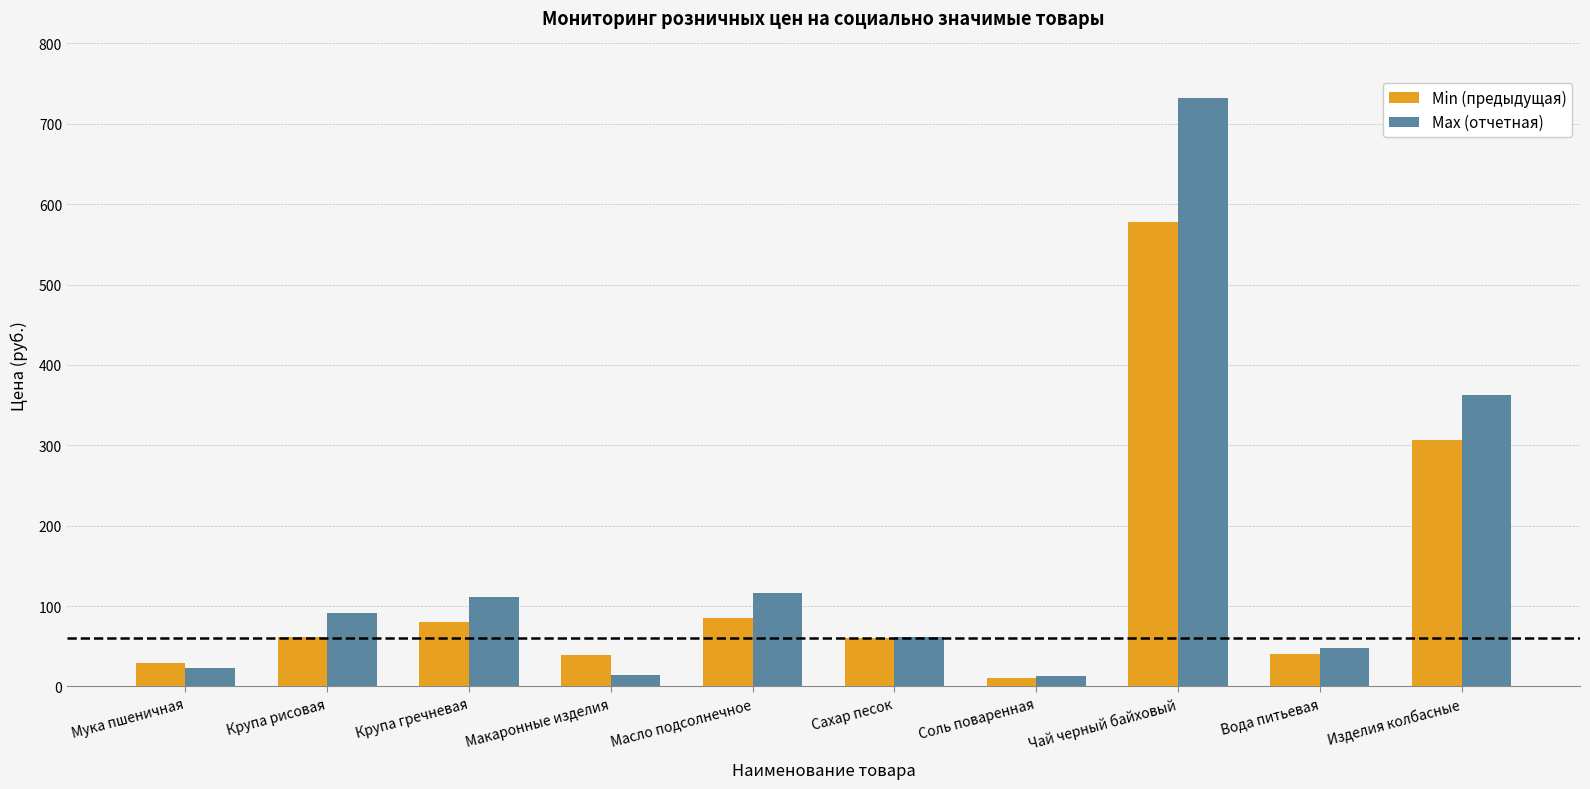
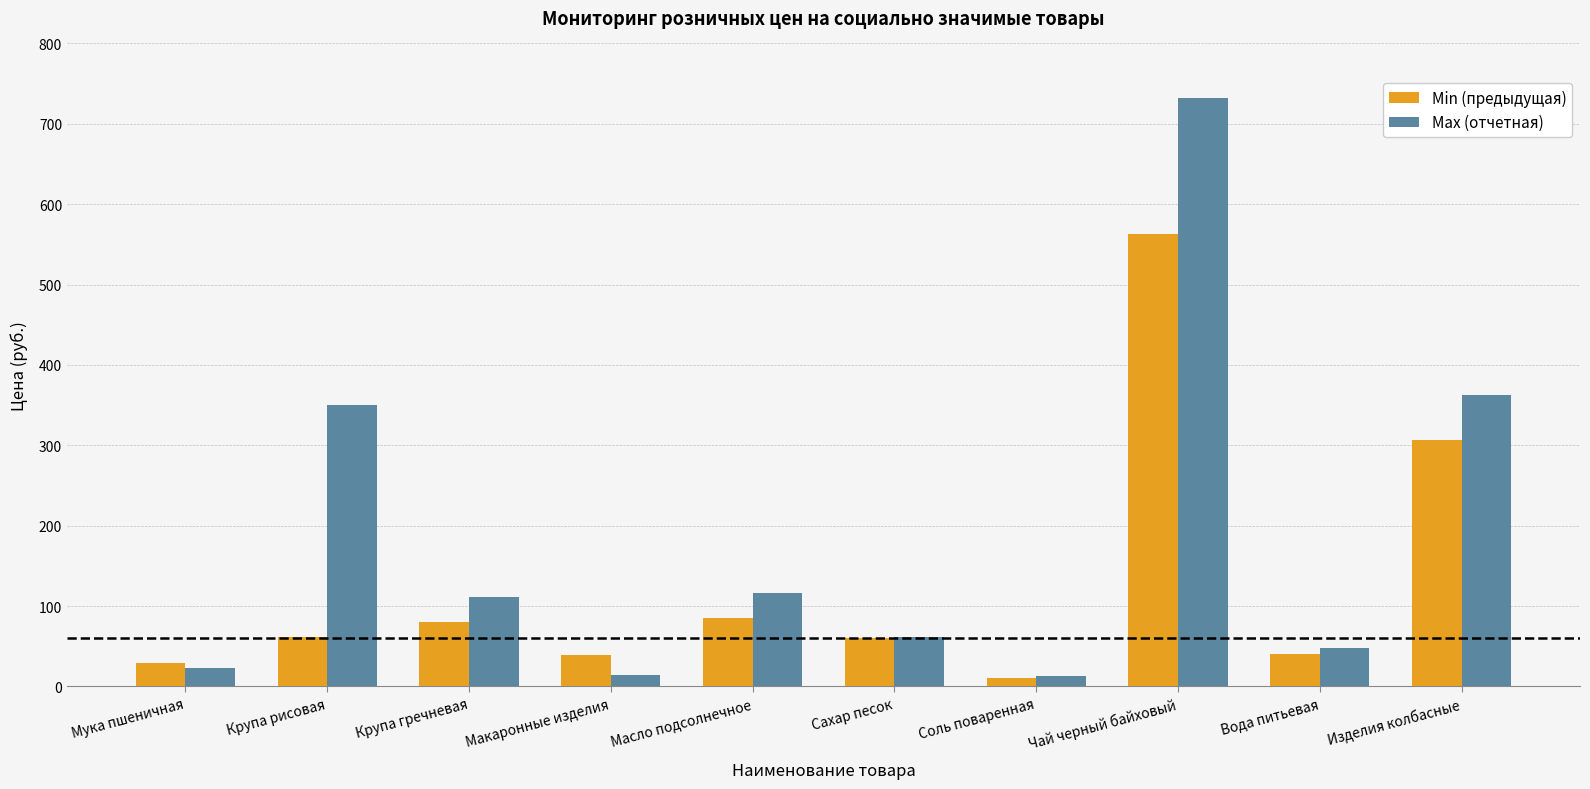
  {
    "Min (предыдущая)": {
      "Мука пшеничная": 30,
      "Крупа рисовая": 60,
      "Крупа гречневая": 80,
      "Макаронные изделия": 40,
      "Масло подсолнечное": 80,
      "Сахар песок": 60,
      "Соль поваренная": 10,
-     "Чай черный байховый": 580,
+     "Чай черный байховый": 560,
      "Вода питьевая": 40,
      "Изделия колбасные": 310
    },
    "Max (отчетная)": {
      "Мука пшеничная": 20,
-     "Крупа рисовая": 90,
+     "Крупа рисовая": 350,
      "Крупа гречневая": 110,
      "Макаронные изделия": 10,
      "Масло подсолнечное": 120,
      "Сахар песок": 60,
      "Соль поваренная": 10,
      "Чай черный байховый": 730,
      "Вода питьевая": 50,
      "Изделия колбасные": 360
    }
  }
